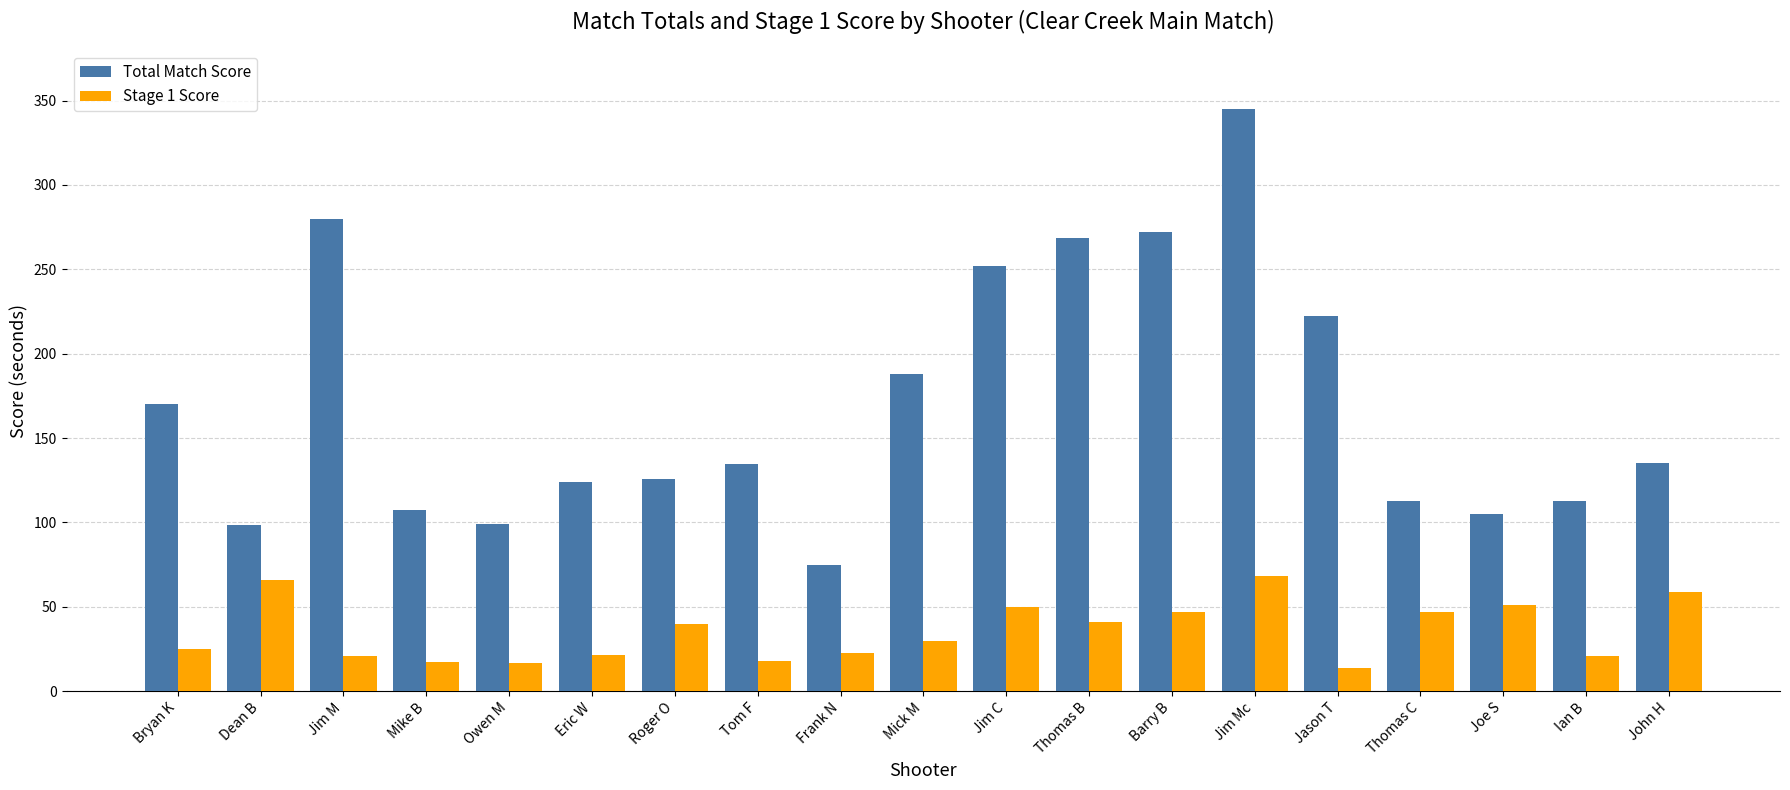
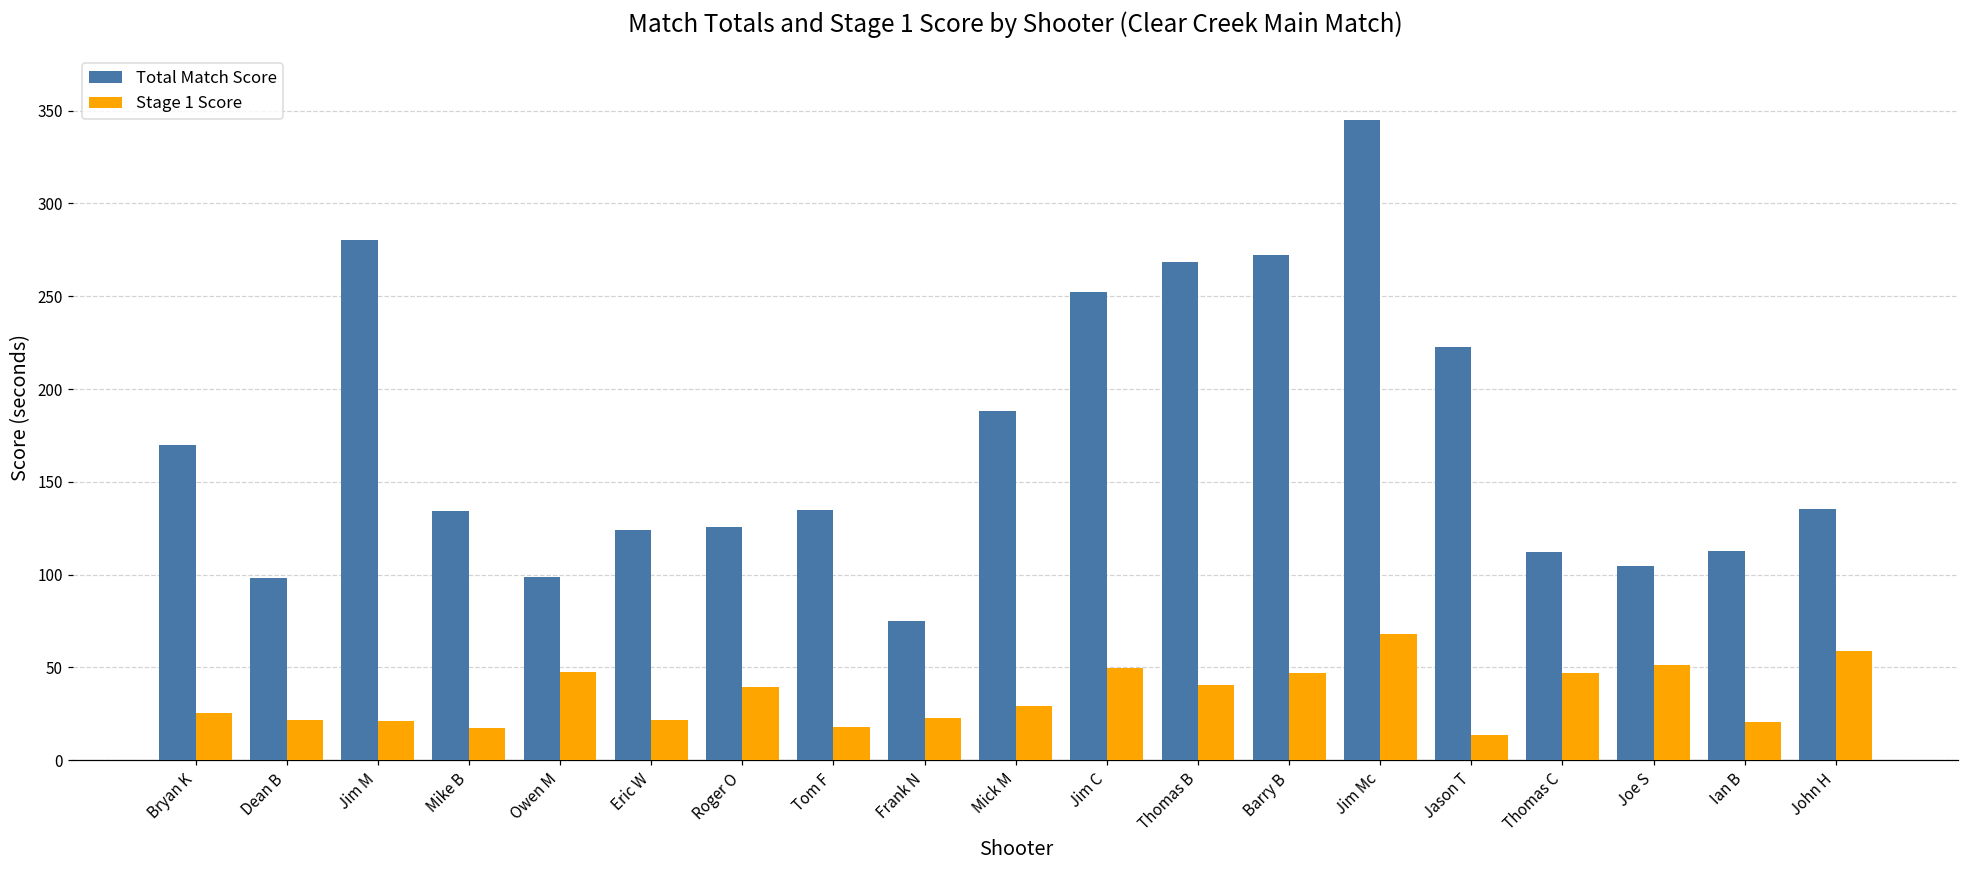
  {
    "Total Match Score": {
      "Bryan K": 170,
      "Dean B": 98,
      "Jim M": 280,
-     "Mike B": 108,
+     "Mike B": 135,
      "Owen M": 99,
      "Eric W": 124,
      "Roger O": 126,
      "Tom F": 135,
      "Frank N": 75,
      "Mick M": 188,
      "Jim C": 252,
      "Thomas B": 268,
      "Barry B": 272,
      "Jim Mc": 345,
      "Jason T": 223,
      "Thomas C": 112,
      "Joe S": 105,
      "Ian B": 113,
      "John H": 135
    },
    "Stage 1 Score": {
      "Bryan K": 25,
-     "Dean B": 66,
+     "Dean B": 22,
      "Jim M": 21,
      "Mike B": 17,
-     "Owen M": 17,
+     "Owen M": 48,
      "Eric W": 22,
      "Roger O": 40,
      "Tom F": 18,
      "Frank N": 23,
      "Mick M": 29,
      "Jim C": 50,
      "Thomas B": 41,
      "Barry B": 47,
      "Jim Mc": 68,
      "Jason T": 13,
      "Thomas C": 47,
      "Joe S": 51,
      "Ian B": 21,
      "John H": 59
    }
  }
